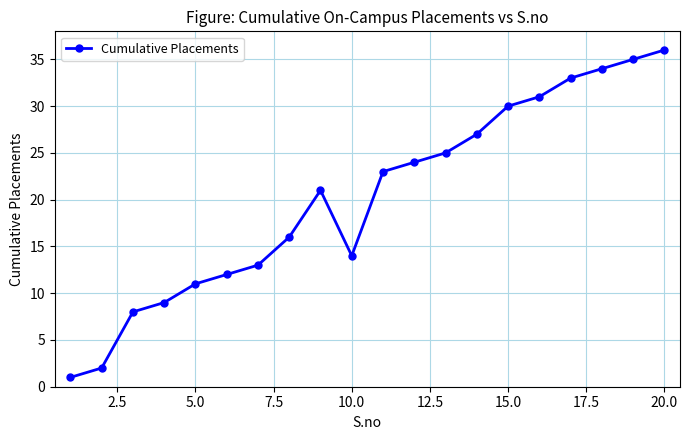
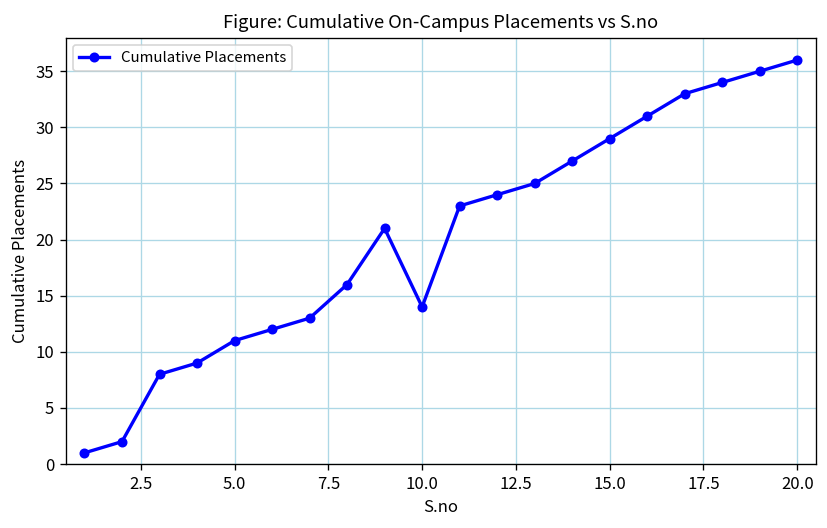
  {
    "5.0": 11,
    "10.0": 14,
-   "15.0": 30,
+   "15.0": 29,
    "20.0": 36
  }
